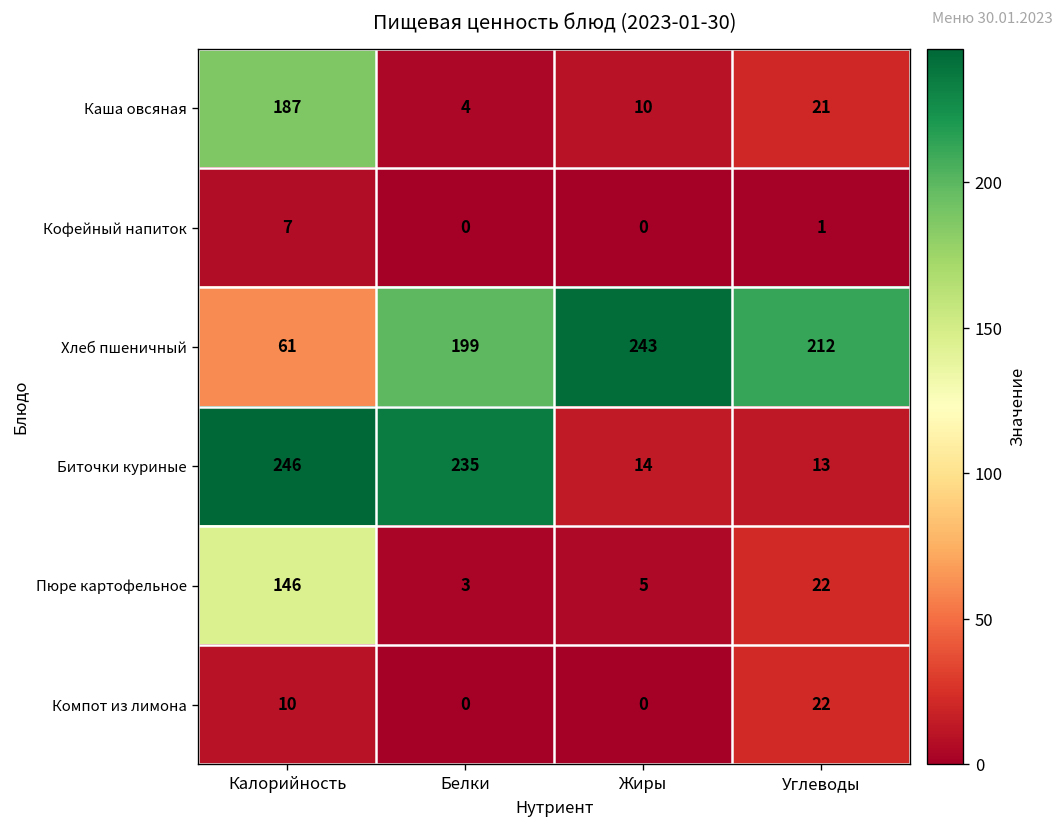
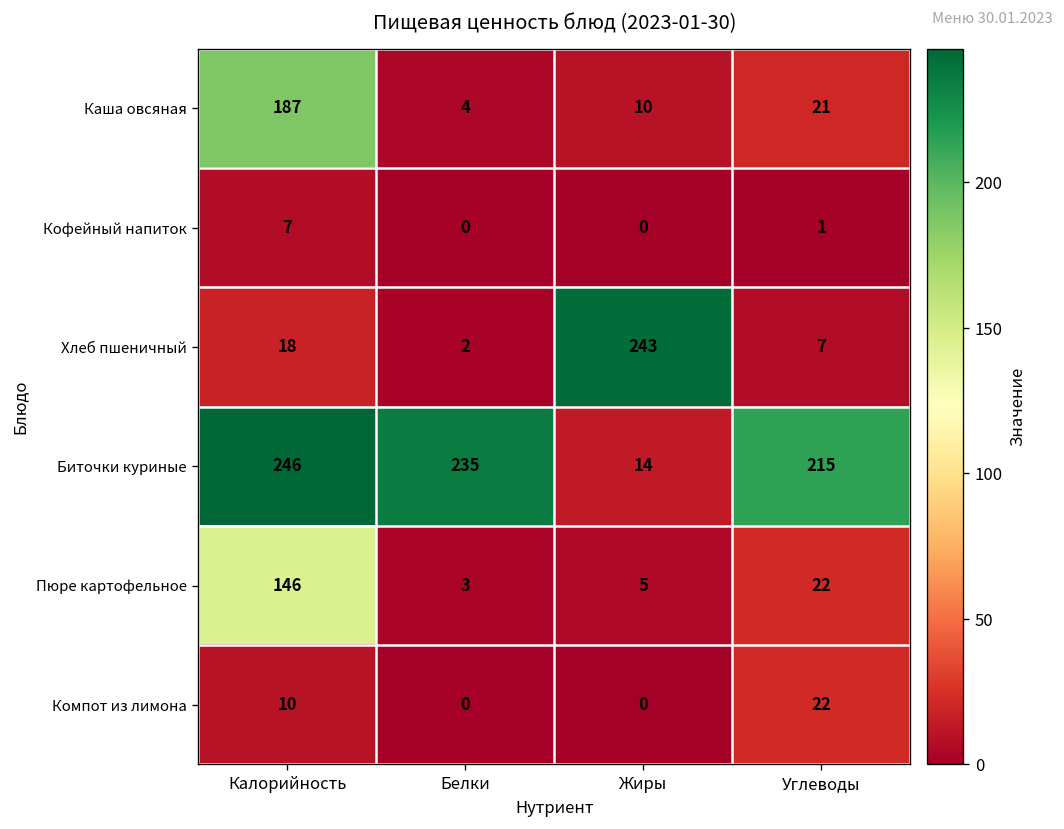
  {
    "Каша овсяная": {
      "Калорийность": 187,
      "Белки": 4,
      "Жиры": 10,
      "Углеводы": 21
    },
    "Кофейный напиток": {
      "Калорийность": 7,
      "Белки": 0,
      "Жиры": 0,
      "Углеводы": 1
    },
    "Хлеб пшеничный": {
-     "Калорийность": 61,
-     "Белки": 199,
+     "Калорийность": 18,
+     "Белки": 2,
      "Жиры": 243,
-     "Углеводы": 212
+     "Углеводы": 7
    },
    "Биточки куриные": {
      "Калорийность": 246,
      "Белки": 235,
      "Жиры": 14,
-     "Углеводы": 13
+     "Углеводы": 215
    },
    "Пюре картофельное": {
      "Калорийность": 146,
      "Белки": 3,
      "Жиры": 5,
      "Углеводы": 22
    },
    "Компот из лимона": {
      "Калорийность": 10,
      "Белки": 0,
      "Жиры": 0,
      "Углеводы": 22
    }
  }
